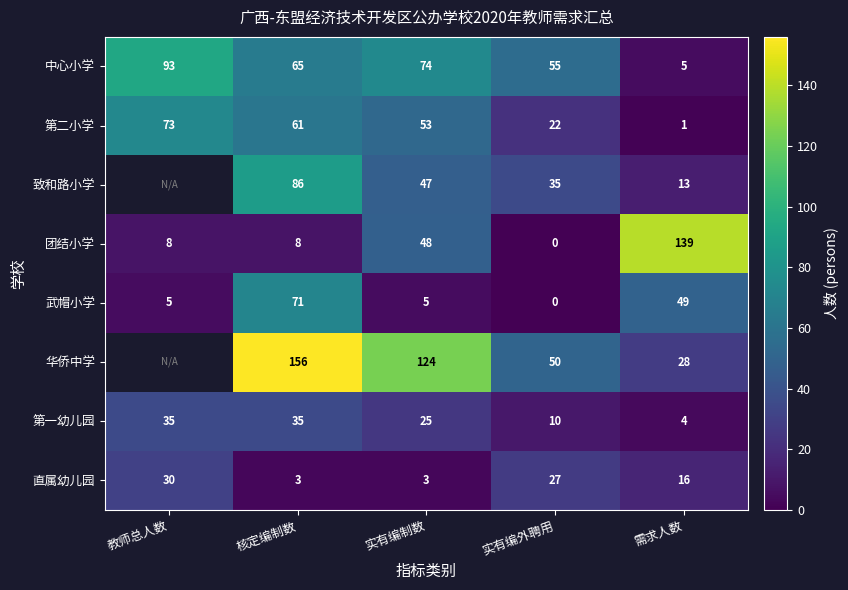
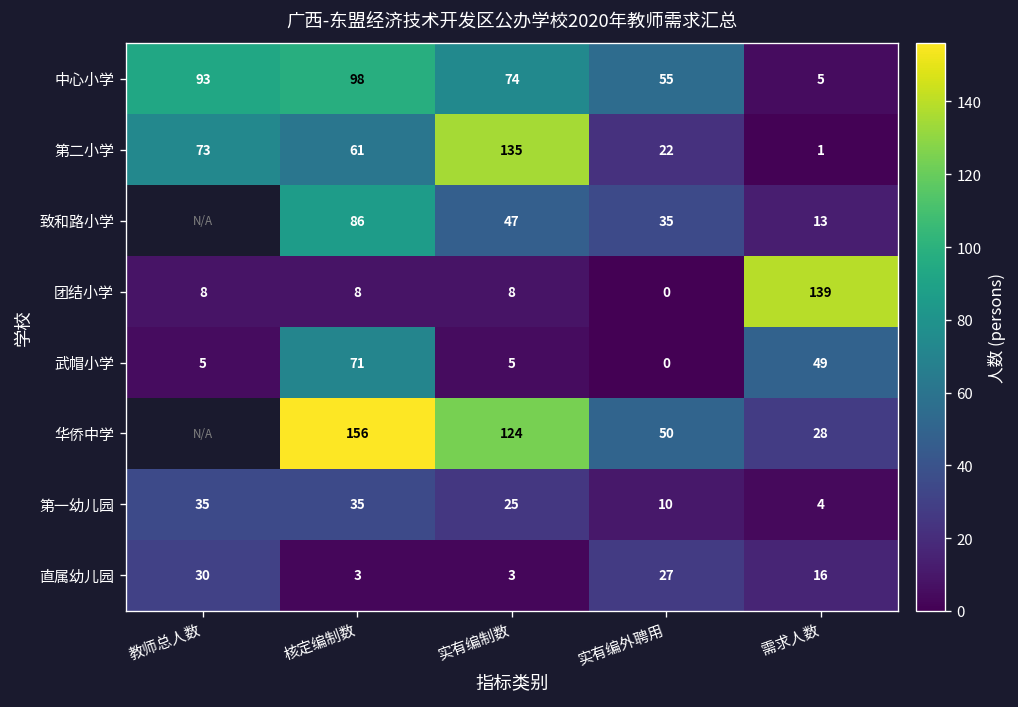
  {
    "中心小学": {
      "教师总人数": 93,
-     "核定编制数": 65,
+     "核定编制数": 98,
      "实有编制数": 74,
      "实有编外聘用": 55,
      "需求人数": 5
    },
    "第二小学": {
      "教师总人数": 73,
      "核定编制数": 61,
-     "实有编制数": 53,
+     "实有编制数": 135,
      "实有编外聘用": 22,
      "需求人数": 1
    },
    "致和路小学": {
      "核定编制数": 86,
      "实有编制数": 47,
      "实有编外聘用": 35,
      "需求人数": 13
    },
    "团结小学": {
      "教师总人数": 8,
      "核定编制数": 8,
-     "实有编制数": 48,
+     "实有编制数": 8,
      "实有编外聘用": 0,
      "需求人数": 139
    },
    "武帽小学": {
      "教师总人数": 5,
      "核定编制数": 71,
      "实有编制数": 5,
      "实有编外聘用": 0,
      "需求人数": 49
    },
    "华侨中学": {
      "核定编制数": 156,
      "实有编制数": 124,
      "实有编外聘用": 50,
      "需求人数": 28
    },
    "第一幼儿园": {
      "教师总人数": 35,
      "核定编制数": 35,
      "实有编制数": 25,
      "实有编外聘用": 10,
      "需求人数": 4
    },
    "直属幼儿园": {
      "教师总人数": 30,
      "核定编制数": 3,
      "实有编制数": 3,
      "实有编外聘用": 27,
      "需求人数": 16
    }
  }
